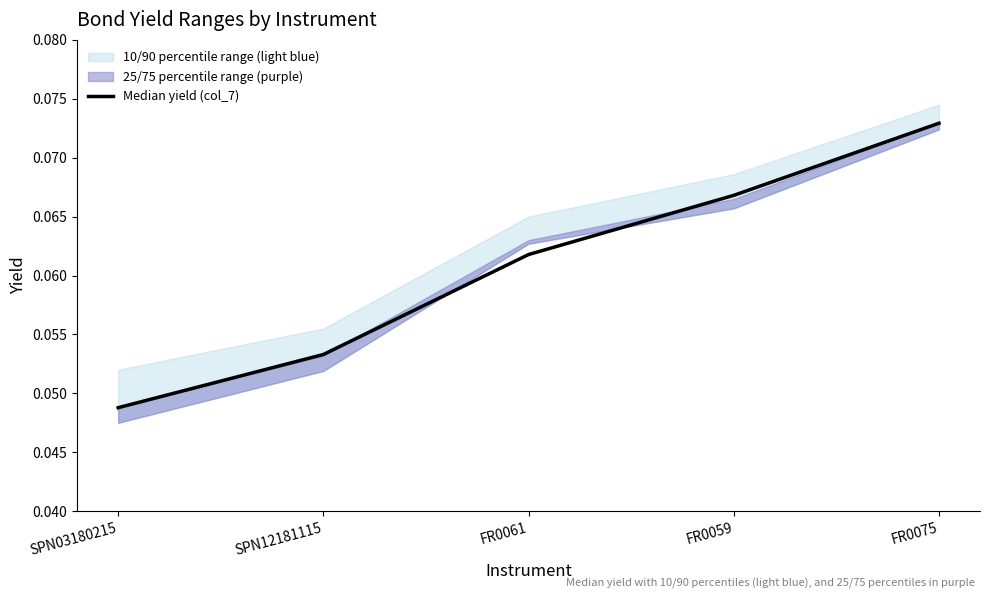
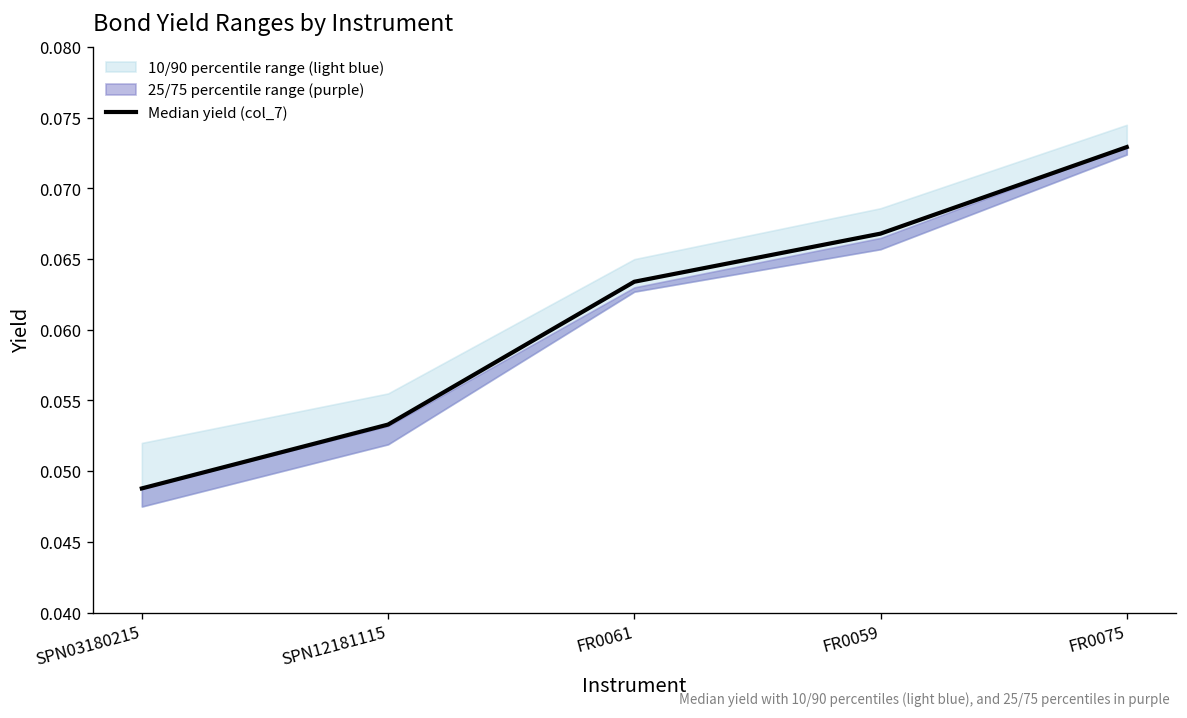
  {
    "Median yield (col_7)": {
-     "FR0061": 0.0618,
+     "FR0061": 0.0634,
      "FR0059": 0.0668
    }
  }
